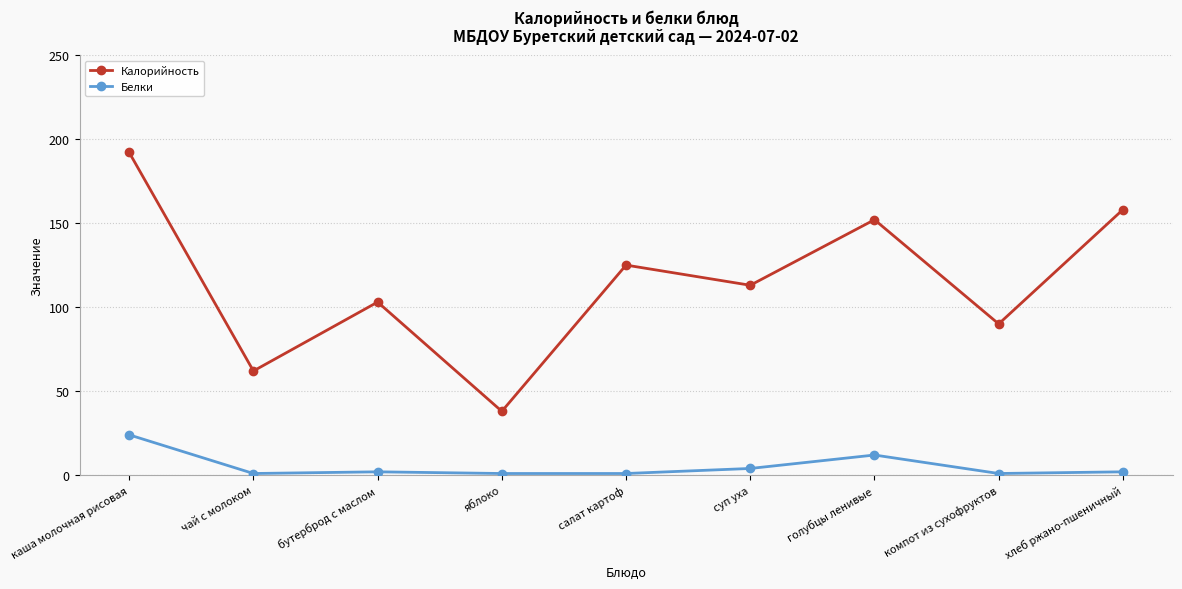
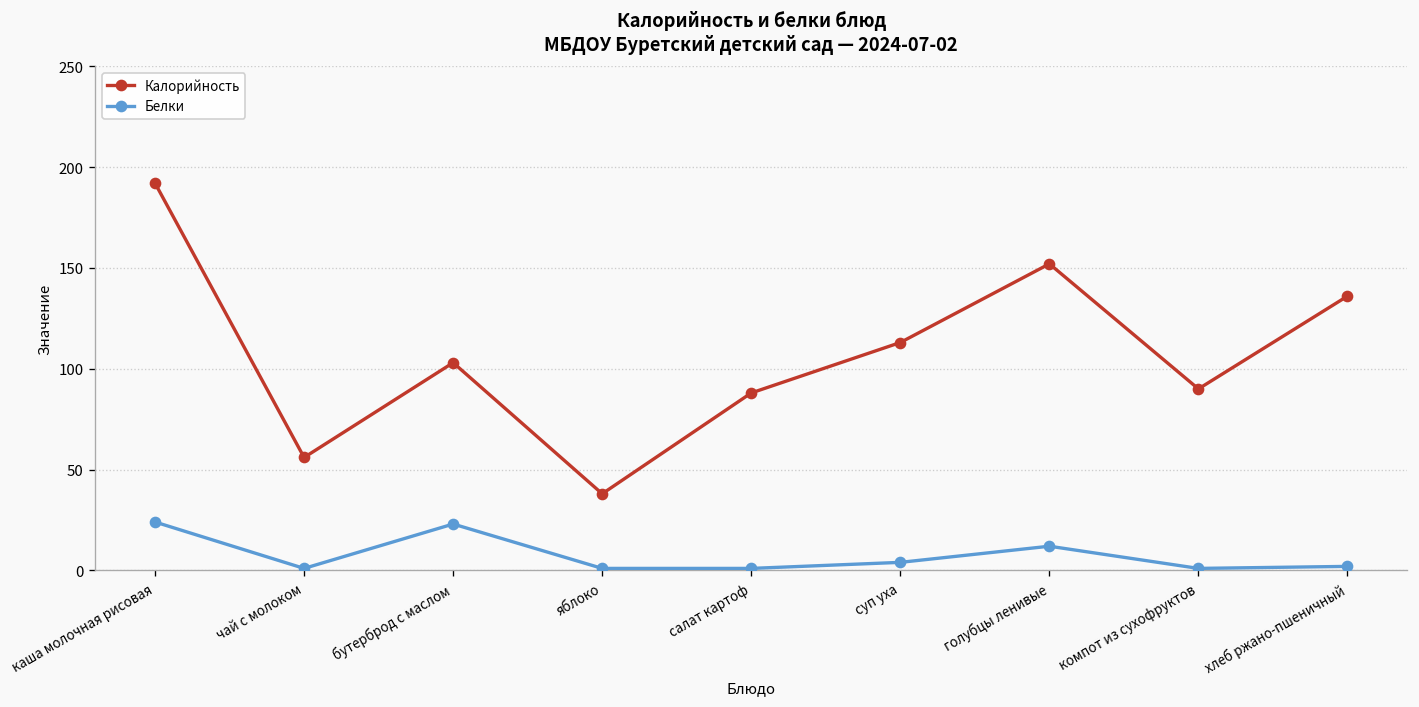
  {
    "Калорийность": {
      "каша молочная рисовая": 192,
-     "чай с молоком": 62,
+     "чай с молоком": 56,
      "бутерброд с маслом": 103,
      "яблоко": 38,
-     "салат картоф": 125,
+     "салат картоф": 88,
      "суп уха": 113,
      "голубцы ленивые": 152,
      "компот из сухофруктов": 90,
-     "хлеб ржано-пшеничный": 158
+     "хлеб ржано-пшеничный": 136
    },
    "Белки": {
      "каша молочная рисовая": 24,
      "чай с молоком": 1,
-     "бутерброд с маслом": 2,
+     "бутерброд с маслом": 23,
      "яблоко": 1,
      "салат картоф": 1,
      "суп уха": 4,
      "голубцы ленивые": 12,
      "компот из сухофруктов": 1,
      "хлеб ржано-пшеничный": 2
    }
  }
